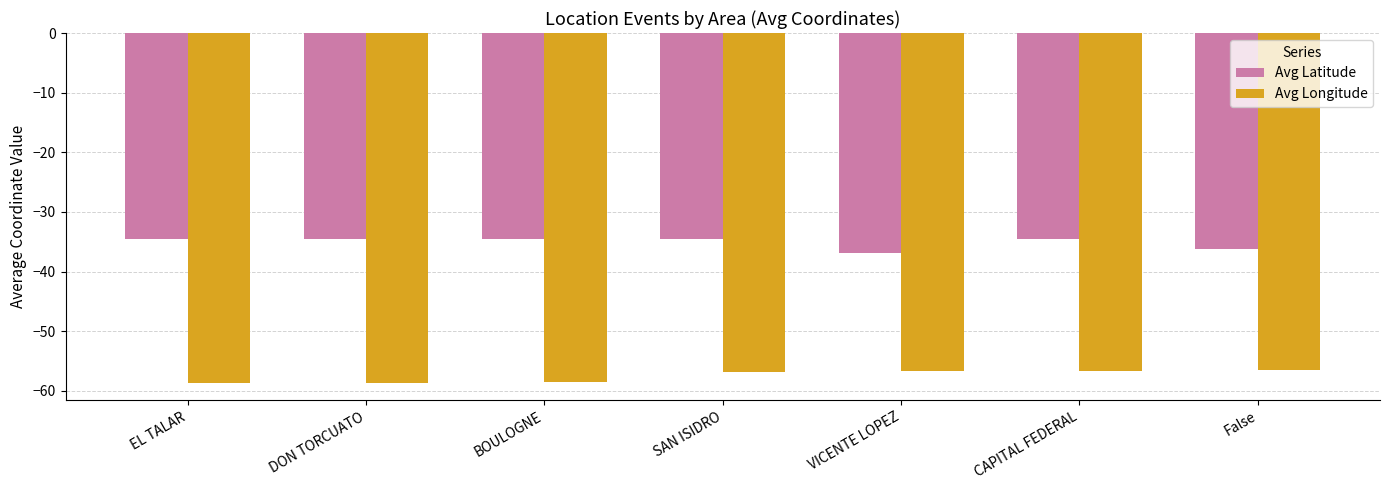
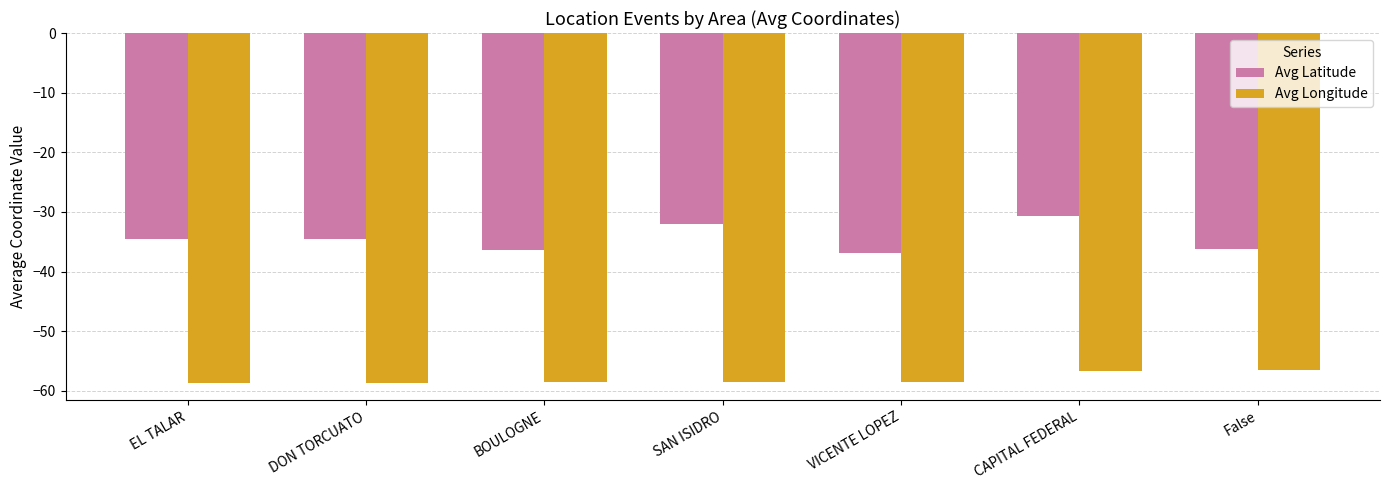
  {
    "Avg Latitude": {
      "EL TALAR": -34,
      "DON TORCUATO": -34,
-     "BOULOGNE": -34,
-     "SAN ISIDRO": -34,
+     "BOULOGNE": -36,
+     "SAN ISIDRO": -32,
      "VICENTE LOPEZ": -37,
-     "CAPITAL FEDERAL": -35,
+     "CAPITAL FEDERAL": -31,
      "False": -36
    },
    "Avg Longitude": {
      "EL TALAR": -59,
      "DON TORCUATO": -59,
      "BOULOGNE": -59,
-     "SAN ISIDRO": -57,
-     "VICENTE LOPEZ": -57,
+     "SAN ISIDRO": -59,
+     "VICENTE LOPEZ": -59,
      "CAPITAL FEDERAL": -57,
      "False": -56
    }
  }
